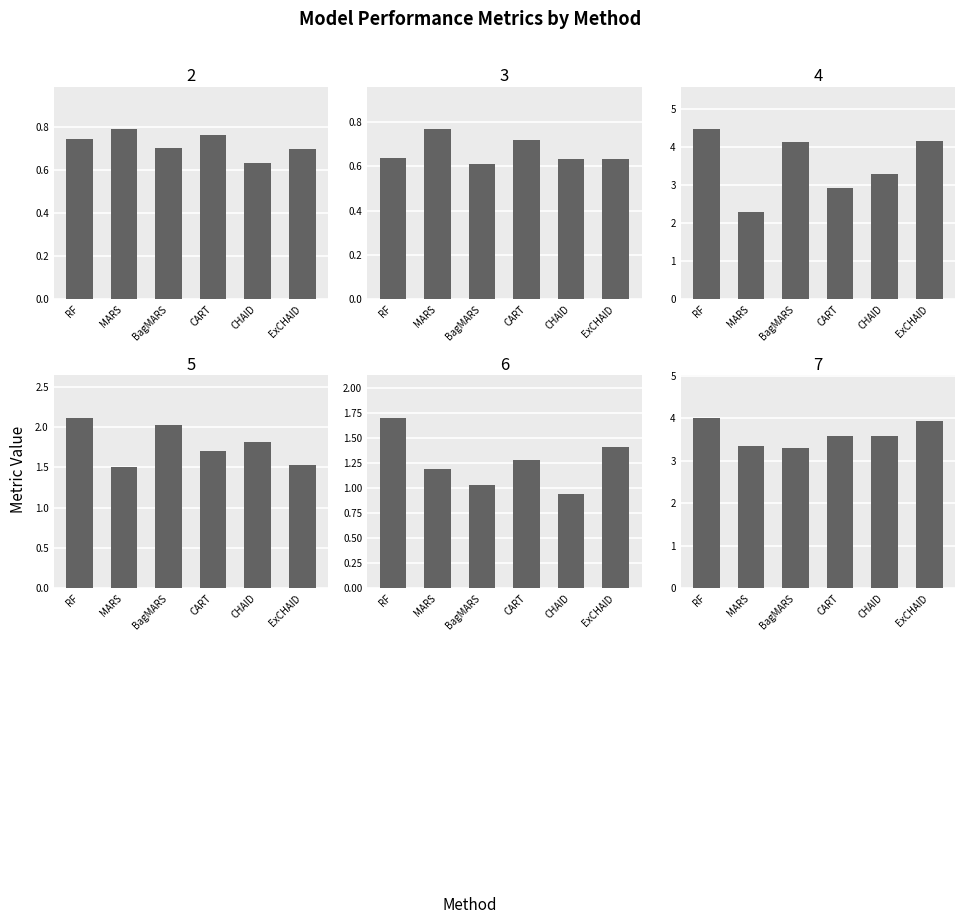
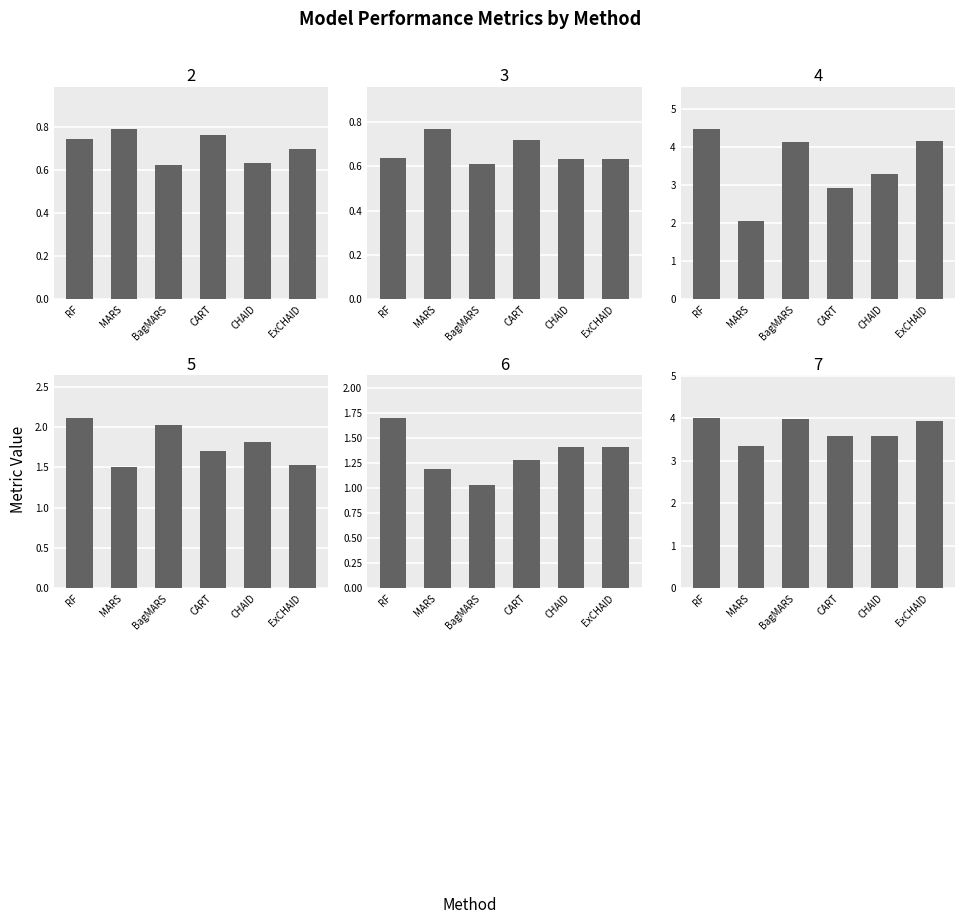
  {
    "2": {
      "RF": 0.75,
      "MARS": 0.79,
-     "BagMARS": 0.70,
+     "BagMARS": 0.62,
      "CART": 0.77,
      "CHAID": 0.64,
      "ExCHAID": 0.70
    },
    "3": {
      "RF": 0.64,
      "MARS": 0.77,
      "BagMARS": 0.61,
      "CART": 0.72,
      "CHAID": 0.63,
      "ExCHAID": 0.63
    },
    "4": {
      "RF": 4.5,
-     "MARS": 2.3,
+     "MARS": 2.0,
      "BagMARS": 4.1,
      "CART": 2.9,
      "CHAID": 3.3,
      "ExCHAID": 4.2
    },
    "5": {
      "RF": 2.1,
      "MARS": 1.5,
      "BagMARS": 2.0,
      "CART": 1.7,
      "CHAID": 1.8,
      "ExCHAID": 1.5
    },
    "6": {
      "RF": 1.7,
      "MARS": 1.2,
      "BagMARS": 1.0,
      "CART": 1.3,
-     "CHAID": 0.9,
+     "CHAID": 1.4,
      "ExCHAID": 1.4
    },
    "7": {
      "RF": 4.0,
      "MARS": 3.3,
-     "BagMARS": 3.3,
+     "BagMARS": 4.0,
      "CART": 3.6,
      "CHAID": 3.6,
      "ExCHAID": 3.9
    }
  }
